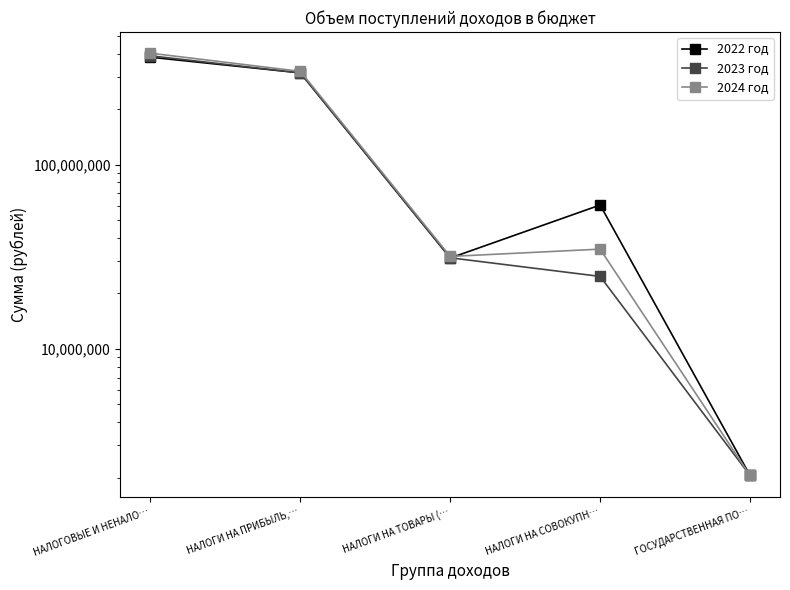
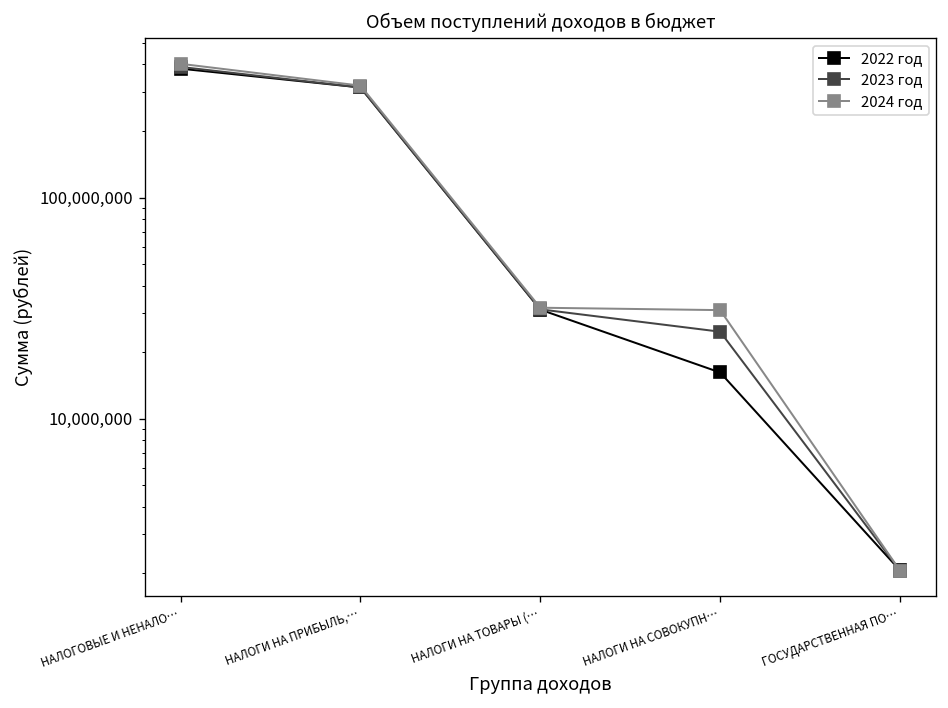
  {
    "2022 год": {
-     "НАЛОГИ НА СОВОКУПН…": "60,000,000"
+     "НАЛОГИ НА СОВОКУПН…": "16,000,000"
    },
    "2023 год": {
      "НАЛОГИ НА СОВОКУПН…": "25,000,000"
    },
    "2024 год": {
      "НАЛОГОВЫЕ И НЕНАЛО…": "400,000,000",
-     "НАЛОГИ НА СОВОКУПН…": "35,000,000"
+     "НАЛОГИ НА СОВОКУПН…": "31,000,000"
    }
  }
